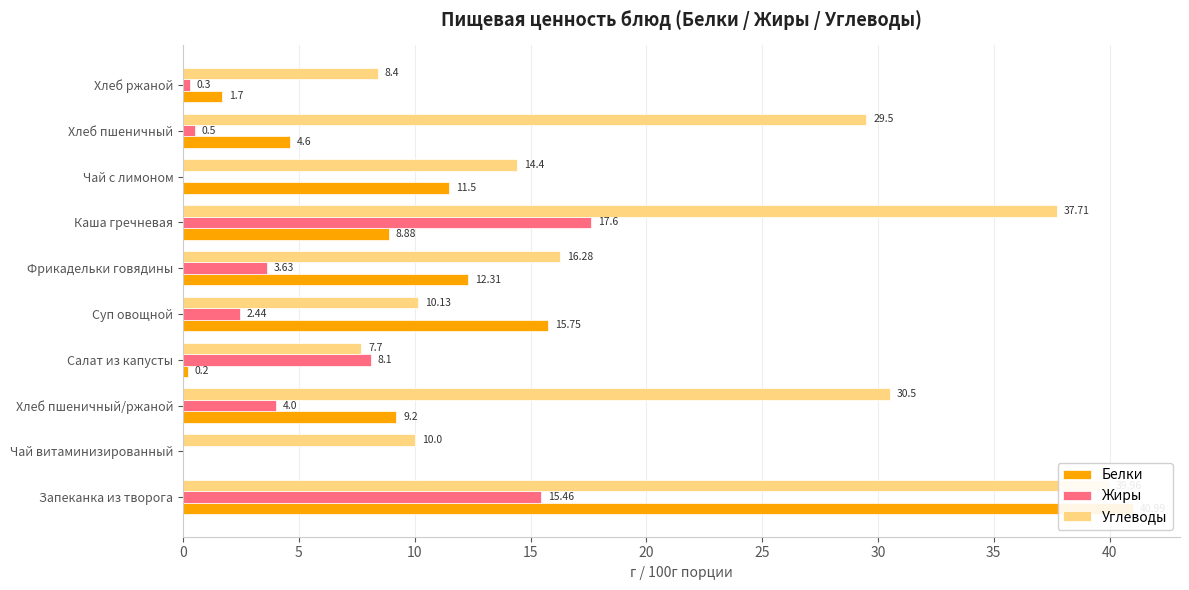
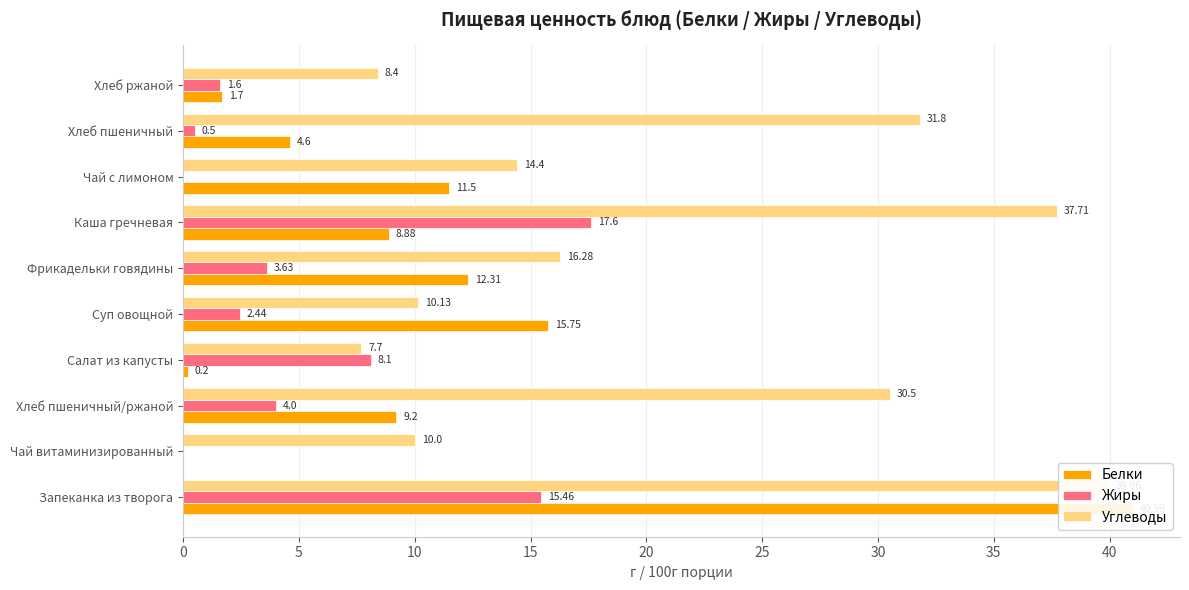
  {
    "Белки": {
      "Хлеб ржаной": 1.7,
      "Хлеб пшеничный": 4.6,
      "Чай с лимоном": 11.5,
      "Каша гречневая": 8.88,
      "Фрикадельки говядины": 12.31,
      "Суп овощной": 15.75,
      "Салат из капусты": 0.2,
      "Хлеб пшеничный/ржаной": 9.2
    },
    "Жиры": {
-     "Хлеб ржаной": 0.3,
+     "Хлеб ржаной": 1.6,
      "Хлеб пшеничный": 0.5,
      "Каша гречневая": 17.6,
      "Фрикадельки говядины": 3.63,
      "Суп овощной": 2.44,
      "Салат из капусты": 8.1,
      "Хлеб пшеничный/ржаной": 4.0,
      "Запеканка из творога": 15.46
    },
    "Углеводы": {
      "Хлеб ржаной": 8.4,
-     "Хлеб пшеничный": 29.5,
+     "Хлеб пшеничный": 31.8,
      "Чай с лимоном": 14.4,
      "Каша гречневая": 37.71,
      "Фрикадельки говядины": 16.28,
      "Суп овощной": 10.13,
      "Салат из капусты": 7.7,
      "Хлеб пшеничный/ржаной": 30.5,
      "Чай витаминизированный": 10.0
    }
  }
